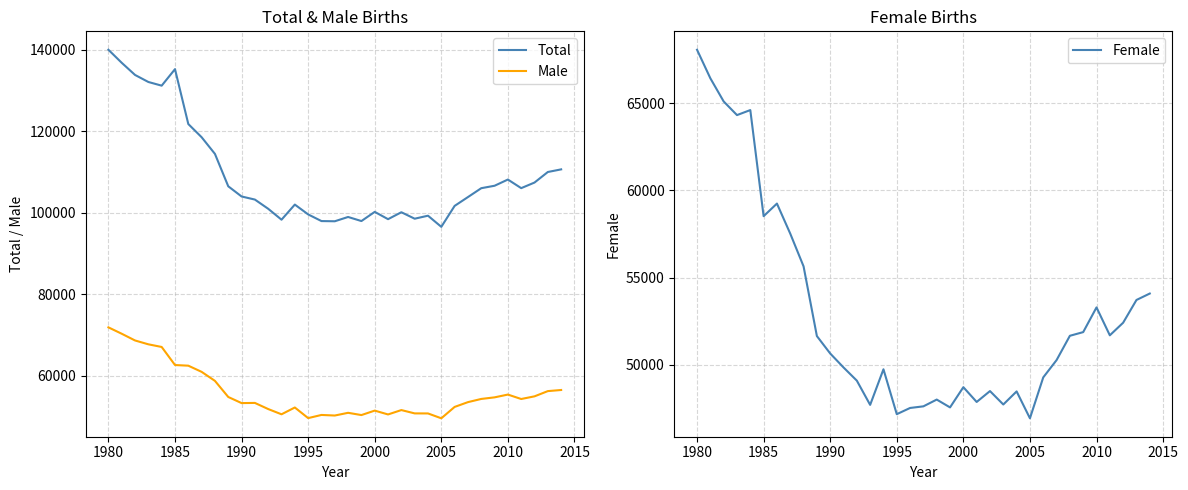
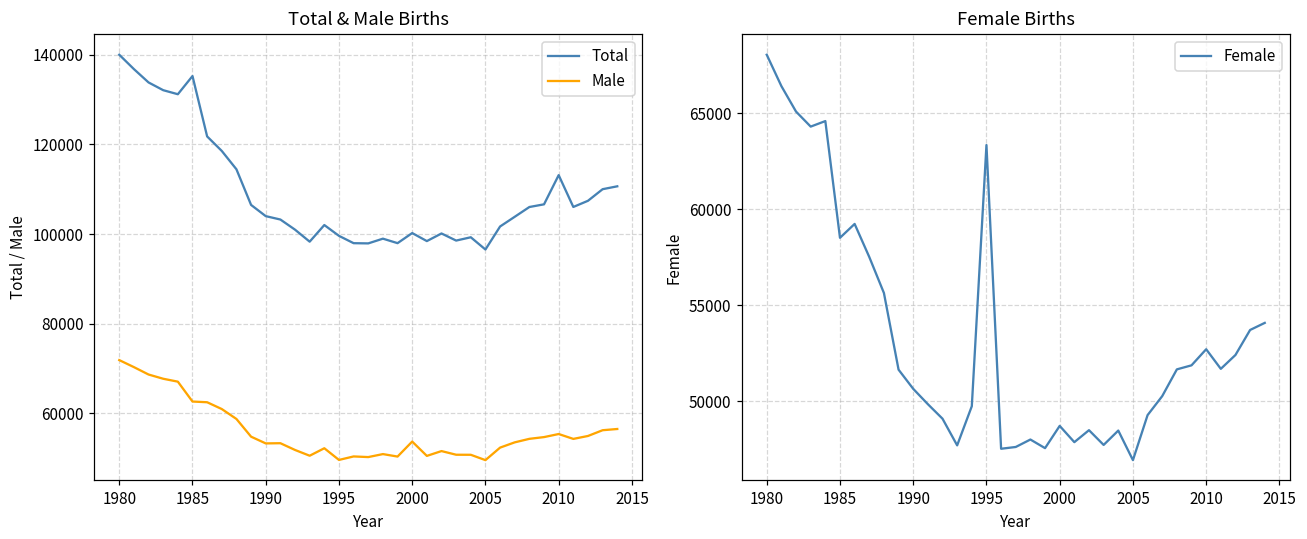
  {
    "Total & Male Births": {
      "Total": {
        "1980": 140000,
        "1985": 135000,
        "1990": 104000,
        "1995": 100000,
        "2000": 100000,
        "2005": 97000,
-       "2010": 108000
+       "2010": 113000
      },
      "Male": {
        "1980": 72000,
        "1985": 63000,
        "1990": 53000,
        "1995": 50000,
-       "2000": 51000,
+       "2000": 54000,
        "2005": 50000,
        "2010": 55000
      }
    },
    "Female Births": {
      "1980": 68100,
      "1985": 58500,
      "1990": 50700,
-     "1995": 47200,
+     "1995": 63400,
      "2000": 48700,
      "2005": 46900,
-     "2010": 53300
+     "2010": 52700
    }
  }
